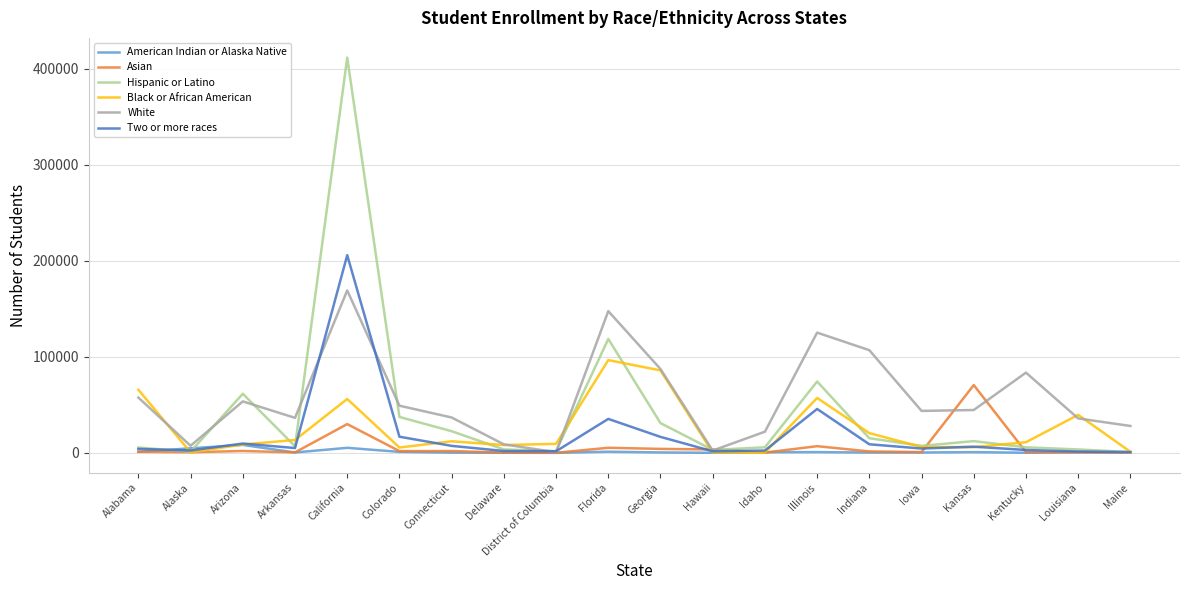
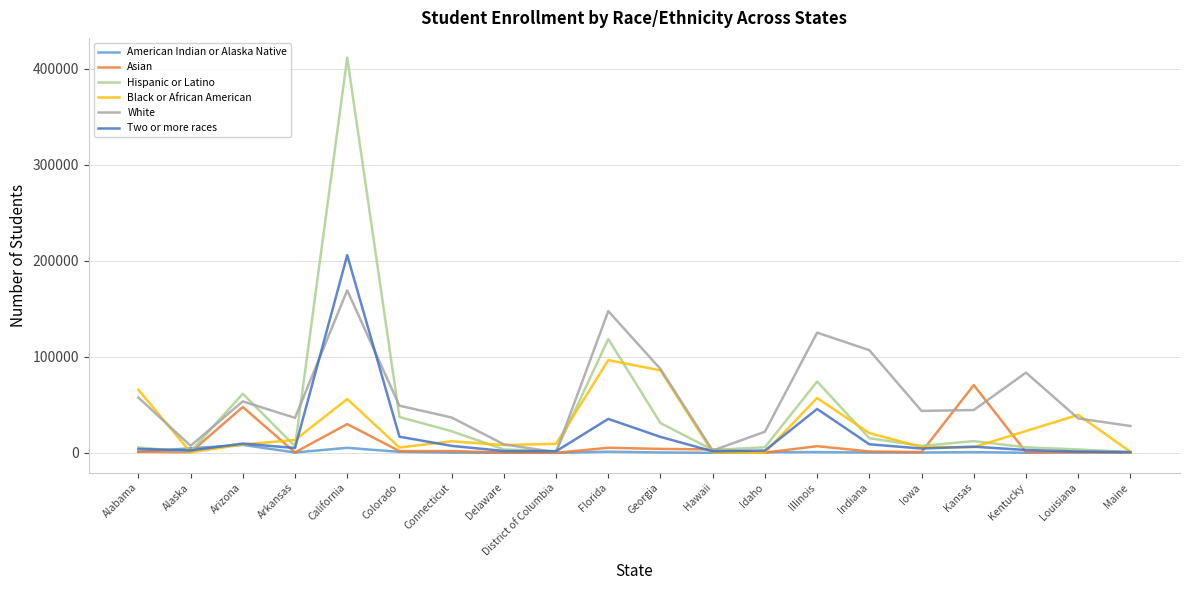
  {
    "Asian": {
-     "Arizona": 0,
+     "Arizona": 50000,
      "California": 30000,
      "Florida": 10000,
      "Georgia": 0,
      "Illinois": 10000,
      "Kansas": 70000
    },
    "Black or African American": {
      "Alabama": 70000,
      "Arkansas": 10000,
      "California": 60000,
      "Colorado": 10000,
      "Connecticut": 10000,
      "District of Columbia": 10000,
      "Florida": 100000,
      "Illinois": 60000,
      "Indiana": 20000,
-     "Kentucky": 10000,
+     "Kentucky": 20000,
      "Louisiana": 40000
    }
  }
